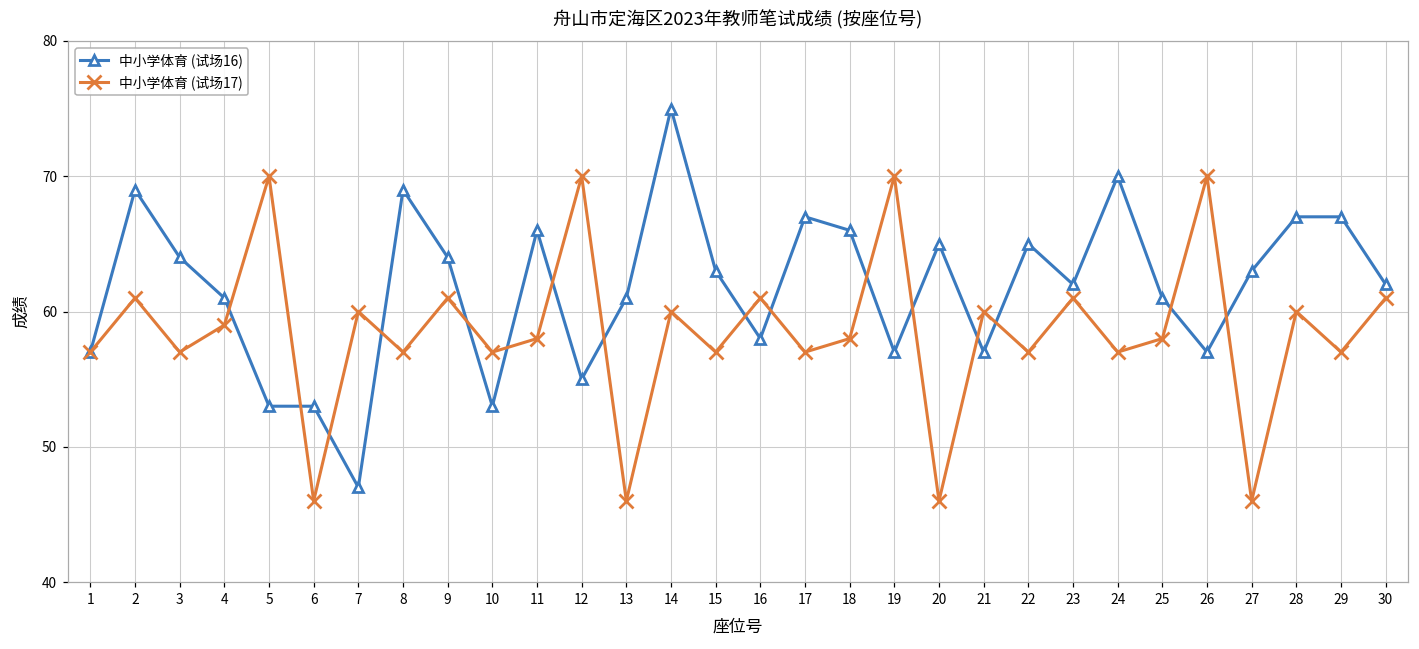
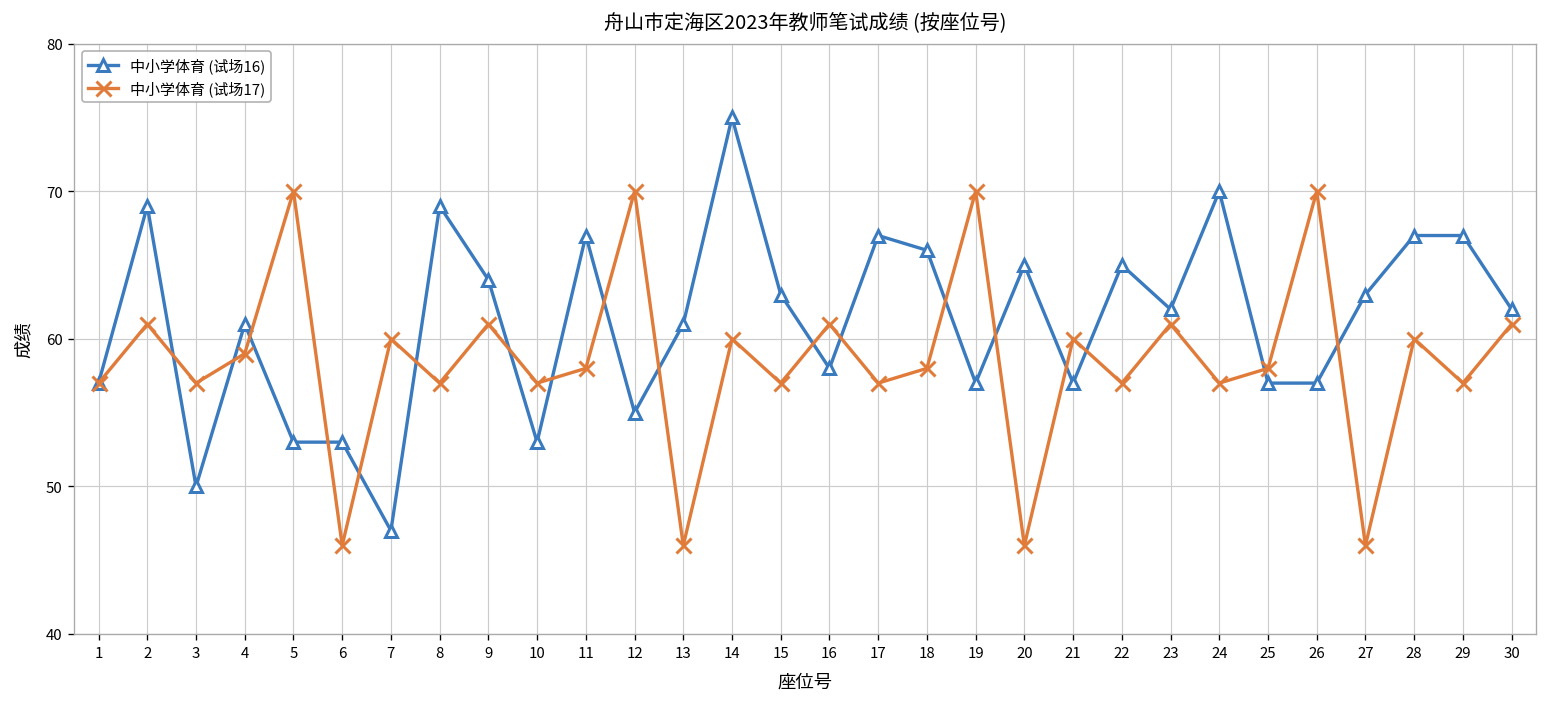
  {
    "中小学体育 (试场16)": {
      "2": 69,
-     "3": 64,
+     "3": 50,
      "4": 61,
      "5": 53,
      "6": 53,
      "7": 47,
      "8": 69,
      "9": 64,
      "10": 53,
-     "11": 66,
+     "11": 67,
      "12": 55,
      "13": 61,
      "14": 75,
      "15": 63,
      "16": 58,
      "17": 67,
      "18": 66,
      "19": 57,
      "20": 65,
      "21": 57,
      "22": 65,
      "23": 62,
      "24": 70,
-     "25": 61,
+     "25": 57,
      "26": 57,
      "27": 63,
      "28": 67,
      "29": 67,
      "30": 62
    },
    "中小学体育 (试场17)": {
      "2": 61,
      "3": 57,
      "4": 59,
      "5": 70,
      "6": 46,
      "7": 60,
      "8": 57,
      "9": 61,
      "10": 57,
      "11": 58,
      "12": 70,
      "13": 46,
      "14": 60,
      "15": 57,
      "16": 61,
      "17": 57,
      "18": 58,
      "19": 70,
      "20": 46,
      "21": 60,
      "22": 57,
      "23": 61,
      "24": 57,
      "25": 58,
      "26": 70,
      "27": 46,
      "28": 60,
      "29": 57,
      "30": 61
    }
  }
